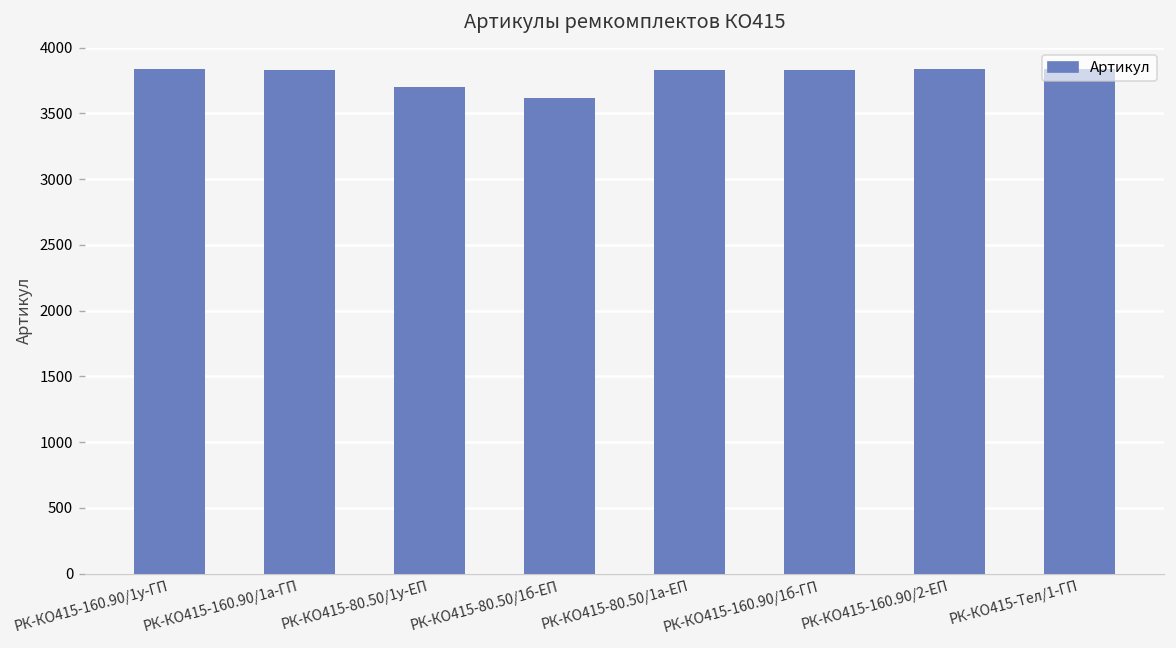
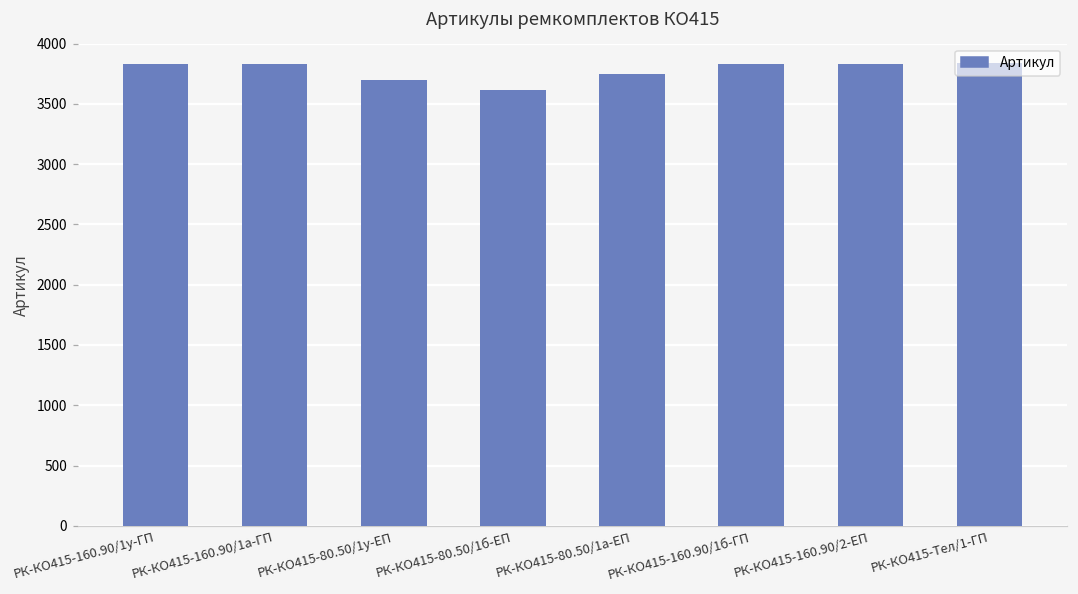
  {
    "РК-КО415-160.90/1у-ГП": 3830,
    "РК-КО415-160.90/1а-ГП": 3830,
    "РК-КО415-80.50/1у-ЕП": 3700,
    "РК-КО415-80.50/1б-ЕП": 3610,
-   "РК-КО415-80.50/1а-ЕП": 3830,
+   "РК-КО415-80.50/1а-ЕП": 3740,
    "РК-КО415-160.90/1б-ГП": 3830,
    "РК-КО415-160.90/2-ЕП": 3840
  }
